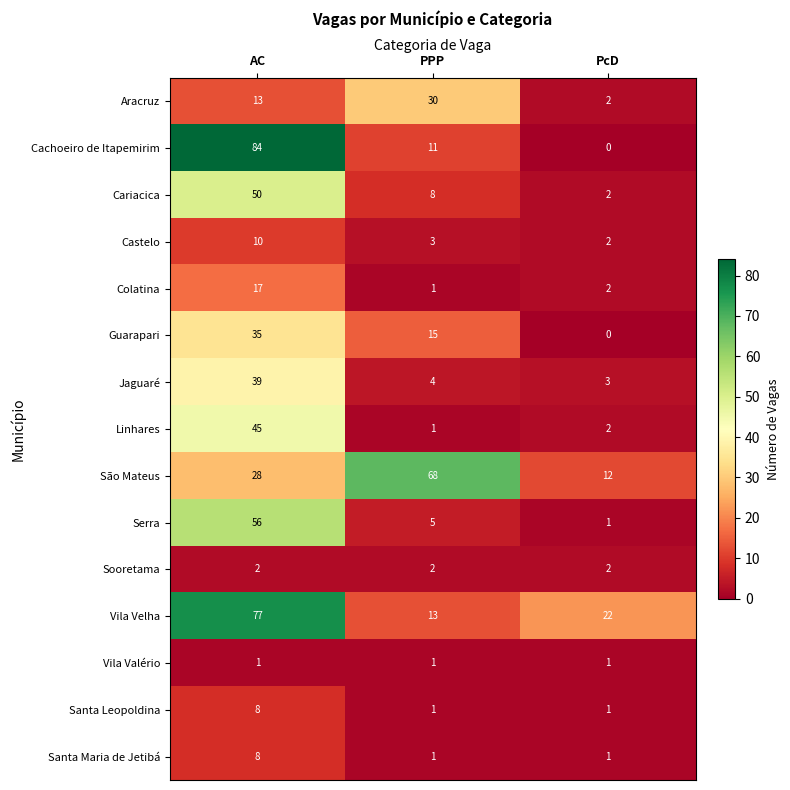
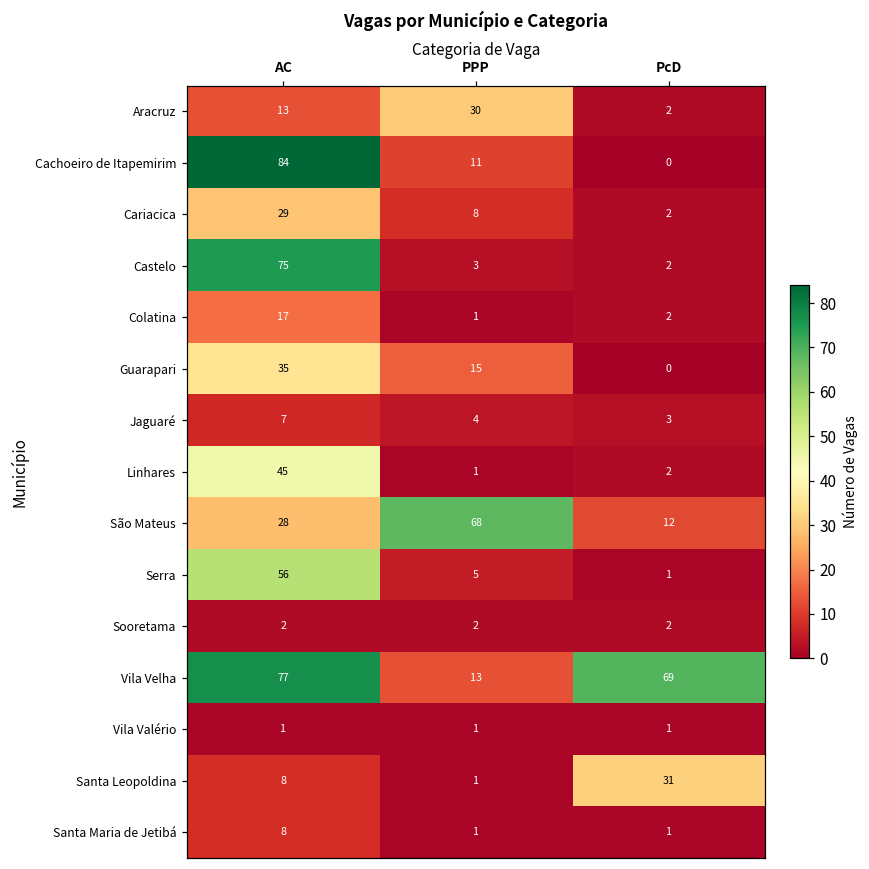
  {
    "Aracruz": {
      "AC": 13,
      "PPP": 30,
      "PcD": 2
    },
    "Cachoeiro de Itapemirim": {
      "AC": 84,
      "PPP": 11,
      "PcD": 0
    },
    "Cariacica": {
-     "AC": 50,
+     "AC": 29,
      "PPP": 8,
      "PcD": 2
    },
    "Castelo": {
-     "AC": 10,
+     "AC": 75,
      "PPP": 3,
      "PcD": 2
    },
    "Colatina": {
      "AC": 17,
      "PPP": 1,
      "PcD": 2
    },
    "Guarapari": {
      "AC": 35,
      "PPP": 15,
      "PcD": 0
    },
    "Jaguaré": {
-     "AC": 39,
+     "AC": 7,
      "PPP": 4,
      "PcD": 3
    },
    "Linhares": {
      "AC": 45,
      "PPP": 1,
      "PcD": 2
    },
    "São Mateus": {
      "AC": 28,
      "PPP": 68,
      "PcD": 12
    },
    "Serra": {
      "AC": 56,
      "PPP": 5,
      "PcD": 1
    },
    "Sooretama": {
      "AC": 2,
      "PPP": 2,
      "PcD": 2
    },
    "Vila Velha": {
      "AC": 77,
      "PPP": 13,
-     "PcD": 22
+     "PcD": 69
    },
    "Vila Valério": {
      "AC": 1,
      "PPP": 1,
      "PcD": 1
    },
    "Santa Leopoldina": {
      "AC": 8,
      "PPP": 1,
-     "PcD": 1
+     "PcD": 31
    },
    "Santa Maria de Jetibá": {
      "AC": 8,
      "PPP": 1,
      "PcD": 1
    }
  }
